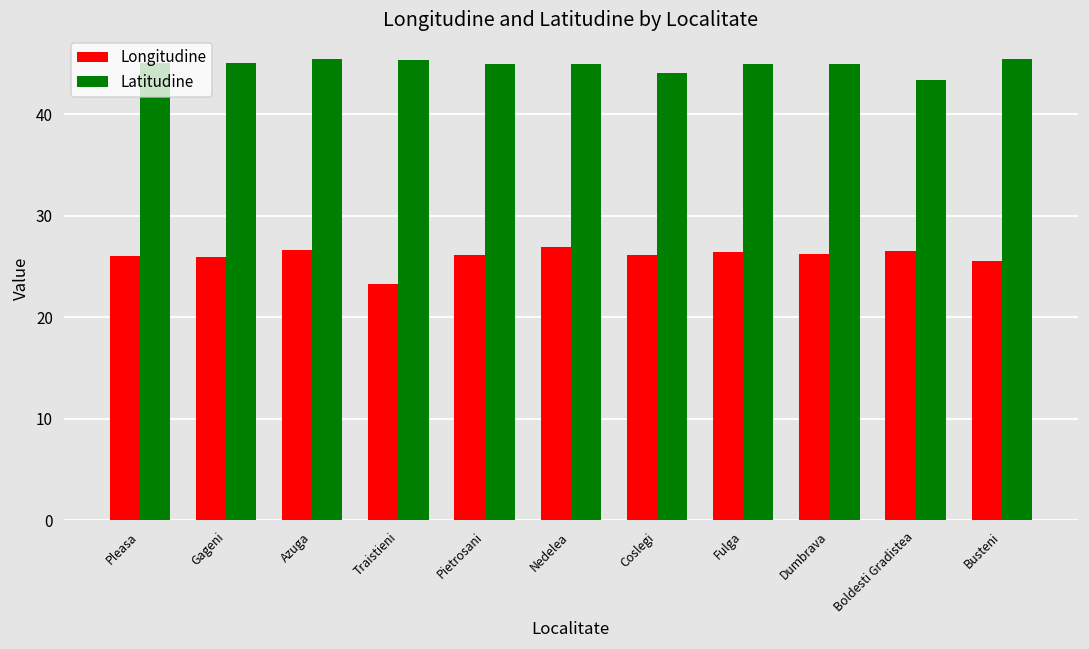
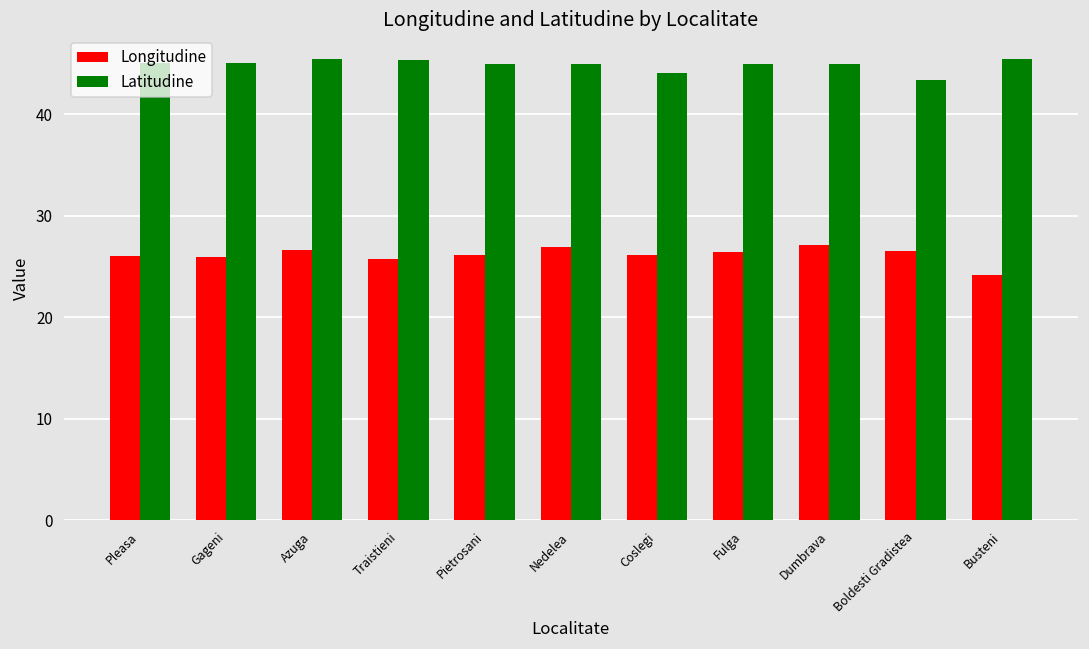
  {
    "Longitudine": {
      "Pleasa": 26,
      "Gageni": 26,
      "Azuga": 27,
-     "Traistieni": 23,
+     "Traistieni": 26,
      "Pietrosani": 26,
      "Nedelea": 27,
      "Coslegi": 26,
      "Fulga": 26,
-     "Dumbrava": 26,
+     "Dumbrava": 27,
      "Boldesti Gradistea": 27,
-     "Busteni": 26
+     "Busteni": 24
    },
    "Latitudine": {
      "Gageni": 45,
      "Azuga": 45,
      "Traistieni": 45,
      "Pietrosani": 45,
      "Nedelea": 45,
      "Coslegi": 44,
      "Fulga": 45,
      "Dumbrava": 45,
      "Boldesti Gradistea": 43,
      "Busteni": 45
    }
  }
